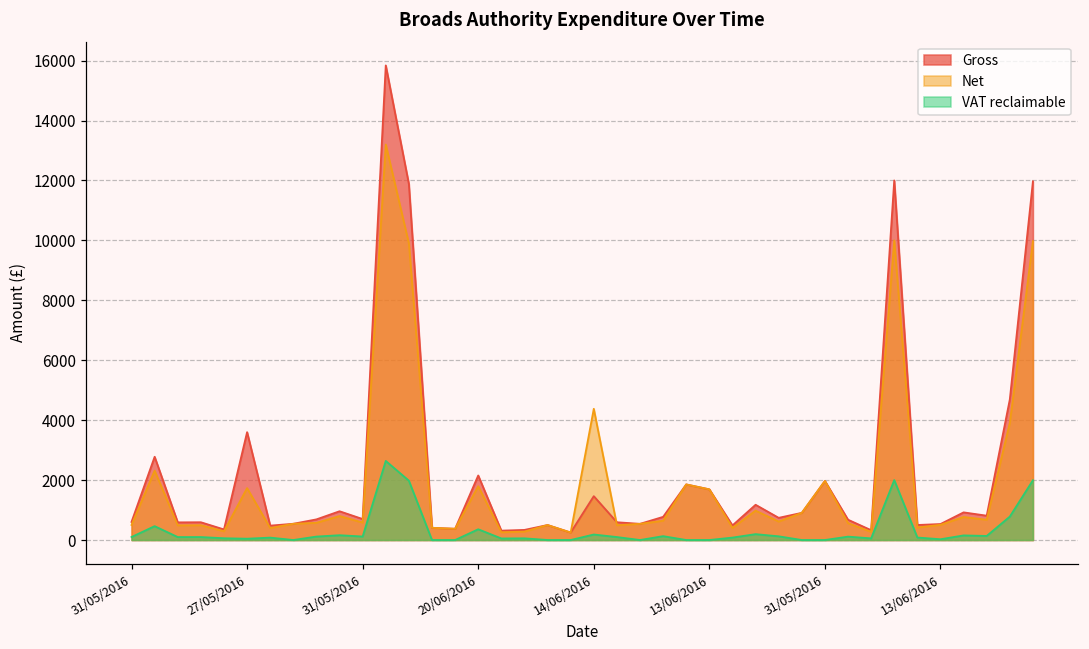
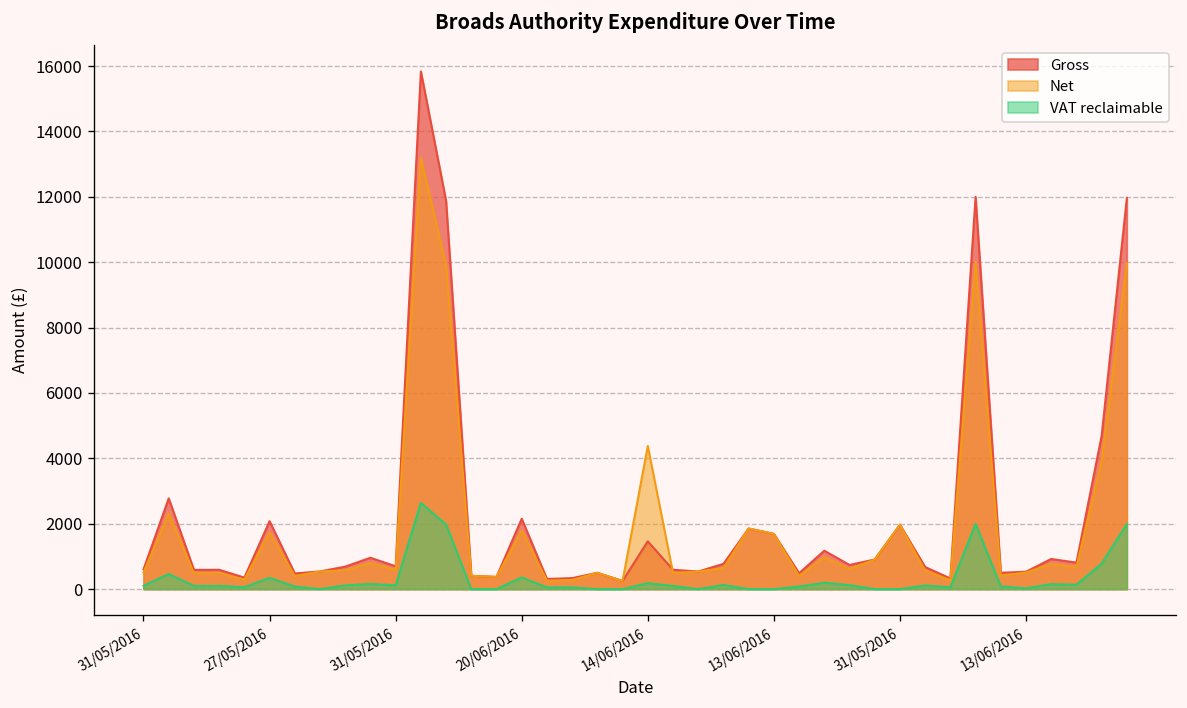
  {
    "Gross": {
-     "27/05/2016": 3600,
+     "27/05/2016": 2100,
      "14/06/2016": 1500
    },
    "Net": {
      "27/05/2016": 1700,
      "14/06/2016": 4400
    },
    "VAT reclaimable": {
-     "27/05/2016": 0,
+     "27/05/2016": 300,
      "14/06/2016": 200
    }
  }
